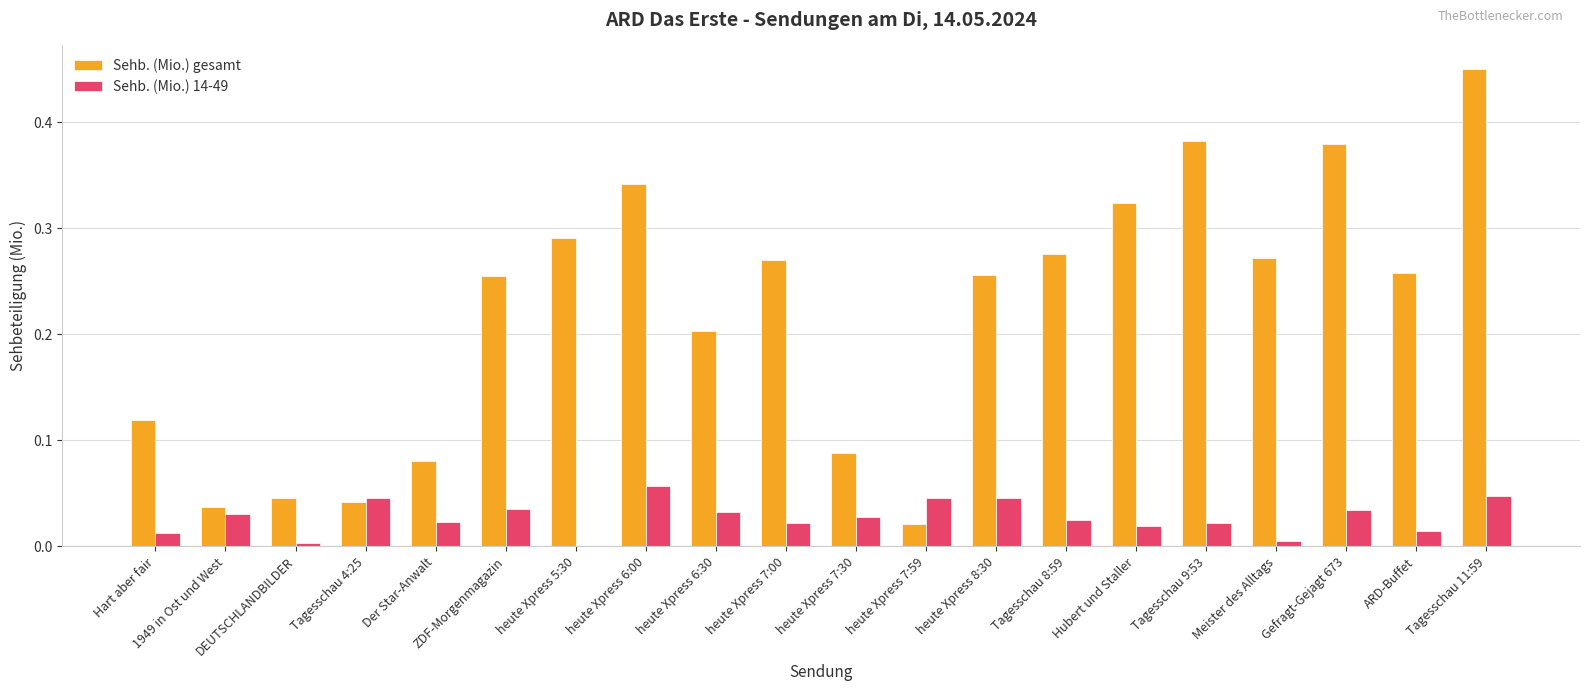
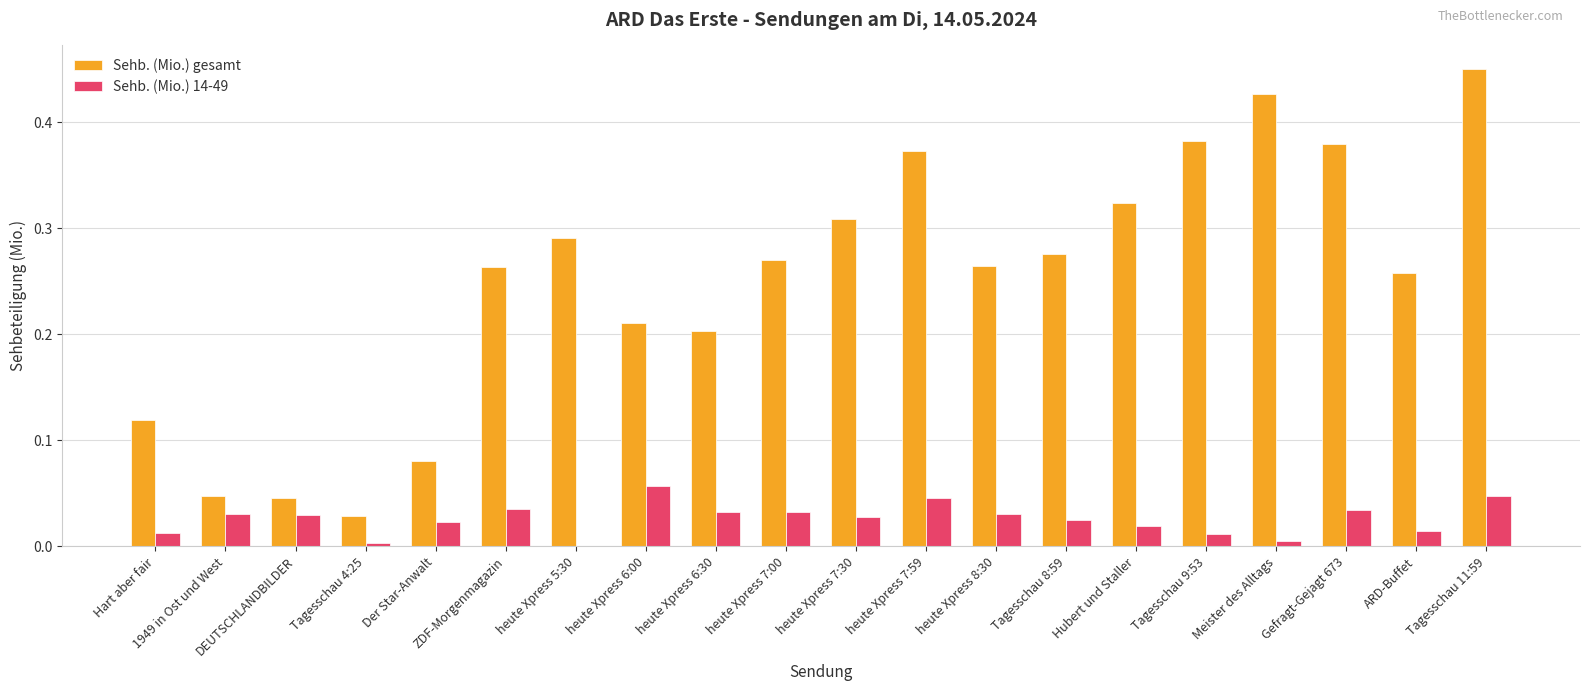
  {
    "Sehb. (Mio.) gesamt": {
      "Hart aber fair": 0.120,
-     "1949 in Ost und West": 0.038,
+     "1949 in Ost und West": 0.048,
      "DEUTSCHLANDBILDER": 0.046,
-     "Tagesschau 4:25": 0.042,
+     "Tagesschau 4:25": 0.029,
      "Der Star-Anwalt": 0.081,
-     "ZDF-Morgenmagazin": 0.255,
+     "ZDF-Morgenmagazin": 0.264,
      "heute Xpress 5:30": 0.291,
-     "heute Xpress 6:00": 0.342,
+     "heute Xpress 6:00": 0.211,
      "heute Xpress 6:30": 0.204,
      "heute Xpress 7:00": 0.270,
-     "heute Xpress 7:30": 0.088,
-     "heute Xpress 7:59": 0.021,
-     "heute Xpress 8:30": 0.256,
+     "heute Xpress 7:30": 0.308,
+     "heute Xpress 7:59": 0.373,
+     "heute Xpress 8:30": 0.265,
      "Tagesschau 8:59": 0.276,
      "Hubert und Staller": 0.324,
      "Tagesschau 9:53": 0.382,
-     "Meister des Alltags": 0.272,
+     "Meister des Alltags": 0.427,
      "Gefragt-Gejagt 673": 0.380,
      "ARD-Buffet": 0.258,
      "Tagesschau 11:59": 0.450
    },
    "Sehb. (Mio.) 14-49": {
      "Hart aber fair": 0.013,
      "1949 in Ost und West": 0.031,
-     "DEUTSCHLANDBILDER": 0.003,
-     "Tagesschau 4:25": 0.046,
+     "DEUTSCHLANDBILDER": 0.030,
+     "Tagesschau 4:25": 0.003,
      "Der Star-Anwalt": 0.023,
      "ZDF-Morgenmagazin": 0.035,
      "heute Xpress 5:30": 0.000,
      "heute Xpress 6:00": 0.057,
      "heute Xpress 6:30": 0.033,
-     "heute Xpress 7:00": 0.022,
+     "heute Xpress 7:00": 0.032,
      "heute Xpress 7:30": 0.028,
      "heute Xpress 7:59": 0.046,
-     "heute Xpress 8:30": 0.045,
+     "heute Xpress 8:30": 0.031,
      "Tagesschau 8:59": 0.025,
      "Hubert und Staller": 0.019,
-     "Tagesschau 9:53": 0.022,
+     "Tagesschau 9:53": 0.012,
      "Meister des Alltags": 0.005,
      "Gefragt-Gejagt 673": 0.034,
      "ARD-Buffet": 0.015,
      "Tagesschau 11:59": 0.048
    }
  }
